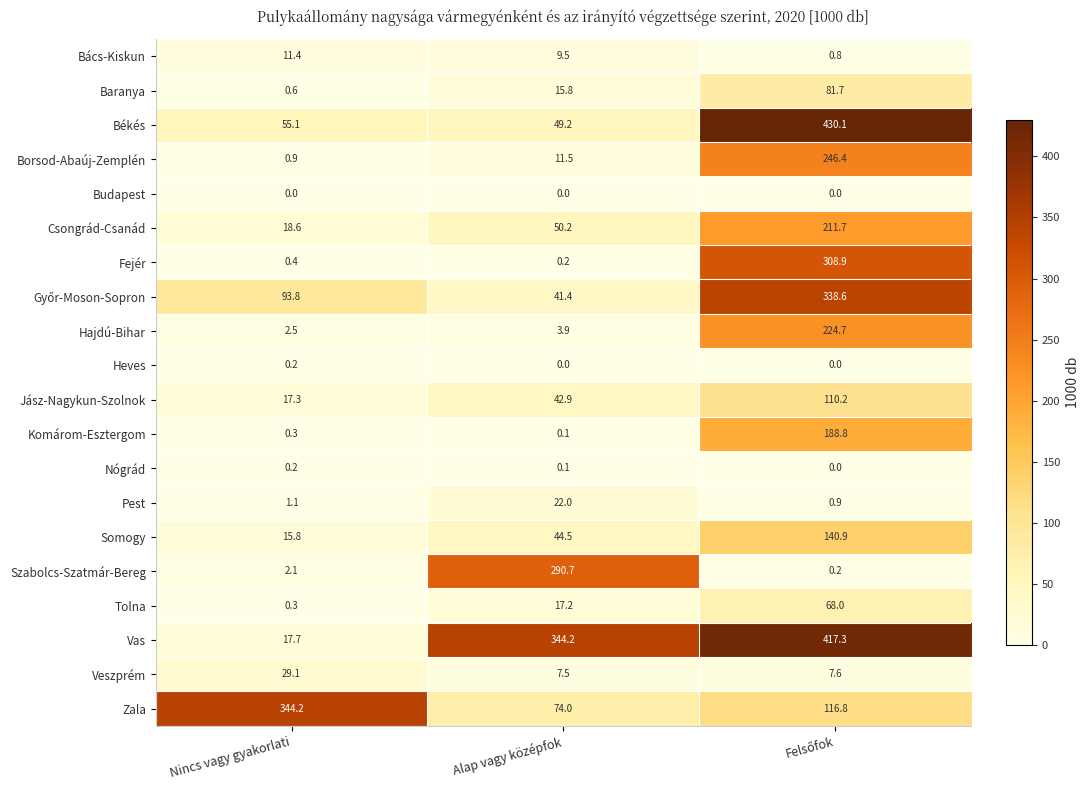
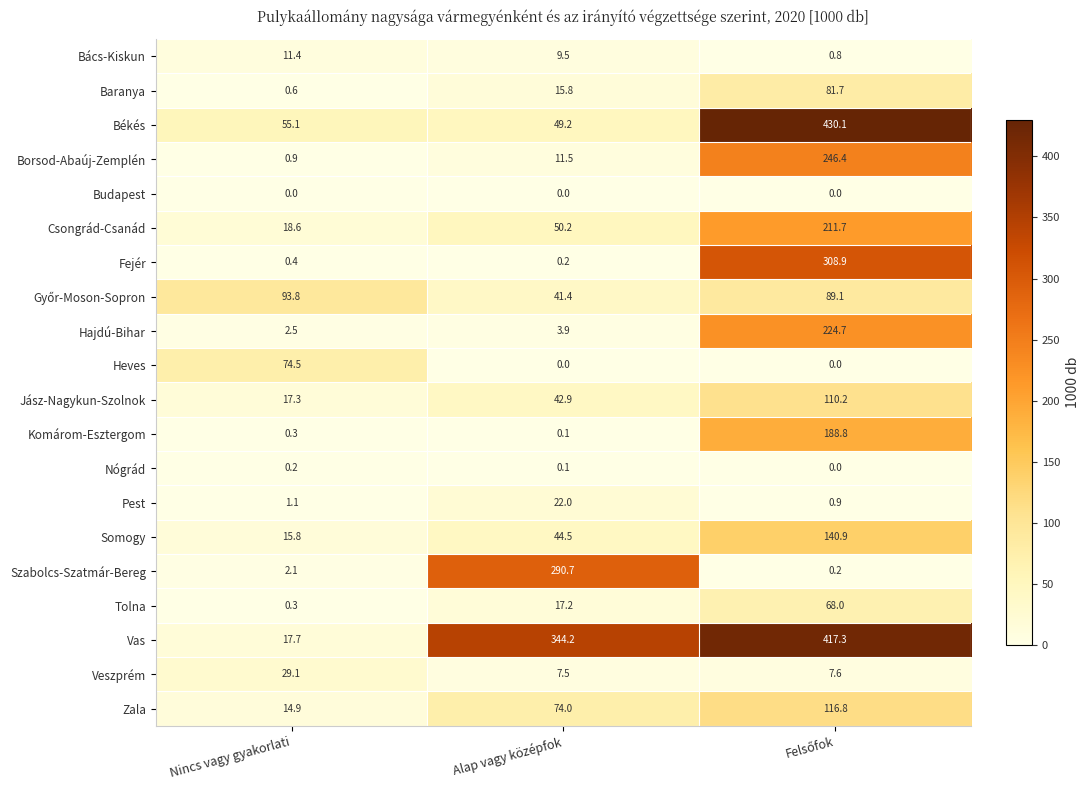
  {
    "Bács-Kiskun": {
      "Nincs vagy gyakorlati": 11.4,
      "Alap vagy középfok": 9.5,
      "Felsőfok": 0.8
    },
    "Baranya": {
      "Nincs vagy gyakorlati": 0.6,
      "Alap vagy középfok": 15.8,
      "Felsőfok": 81.7
    },
    "Békés": {
      "Nincs vagy gyakorlati": 55.1,
      "Alap vagy középfok": 49.2,
      "Felsőfok": 430.1
    },
    "Borsod-Abaúj-Zemplén": {
      "Nincs vagy gyakorlati": 0.9,
      "Alap vagy középfok": 11.5,
      "Felsőfok": 246.4
    },
    "Budapest": {
      "Nincs vagy gyakorlati": 0.0,
      "Alap vagy középfok": 0.0,
      "Felsőfok": 0.0
    },
    "Csongrád-Csanád": {
      "Nincs vagy gyakorlati": 18.6,
      "Alap vagy középfok": 50.2,
      "Felsőfok": 211.7
    },
    "Fejér": {
      "Nincs vagy gyakorlati": 0.4,
      "Alap vagy középfok": 0.2,
      "Felsőfok": 308.9
    },
    "Győr-Moson-Sopron": {
      "Nincs vagy gyakorlati": 93.8,
      "Alap vagy középfok": 41.4,
-     "Felsőfok": 338.6
+     "Felsőfok": 89.1
    },
    "Hajdú-Bihar": {
      "Nincs vagy gyakorlati": 2.5,
      "Alap vagy középfok": 3.9,
      "Felsőfok": 224.7
    },
    "Heves": {
-     "Nincs vagy gyakorlati": 0.2,
+     "Nincs vagy gyakorlati": 74.5,
      "Alap vagy középfok": 0.0,
      "Felsőfok": 0.0
    },
    "Jász-Nagykun-Szolnok": {
      "Nincs vagy gyakorlati": 17.3,
      "Alap vagy középfok": 42.9,
      "Felsőfok": 110.2
    },
    "Komárom-Esztergom": {
      "Nincs vagy gyakorlati": 0.3,
      "Alap vagy középfok": 0.1,
      "Felsőfok": 188.8
    },
    "Nógrád": {
      "Nincs vagy gyakorlati": 0.2,
      "Alap vagy középfok": 0.1,
      "Felsőfok": 0.0
    },
    "Pest": {
      "Nincs vagy gyakorlati": 1.1,
      "Alap vagy középfok": 22.0,
      "Felsőfok": 0.9
    },
    "Somogy": {
      "Nincs vagy gyakorlati": 15.8,
      "Alap vagy középfok": 44.5,
      "Felsőfok": 140.9
    },
    "Szabolcs-Szatmár-Bereg": {
      "Nincs vagy gyakorlati": 2.1,
      "Alap vagy középfok": 290.7,
      "Felsőfok": 0.2
    },
    "Tolna": {
      "Nincs vagy gyakorlati": 0.3,
      "Alap vagy középfok": 17.2,
      "Felsőfok": 68.0
    },
    "Vas": {
      "Nincs vagy gyakorlati": 17.7,
      "Alap vagy középfok": 344.2,
      "Felsőfok": 417.3
    },
    "Veszprém": {
      "Nincs vagy gyakorlati": 29.1,
      "Alap vagy középfok": 7.5,
      "Felsőfok": 7.6
    },
    "Zala": {
-     "Nincs vagy gyakorlati": 344.2,
+     "Nincs vagy gyakorlati": 14.9,
      "Alap vagy középfok": 74.0,
      "Felsőfok": 116.8
    }
  }
